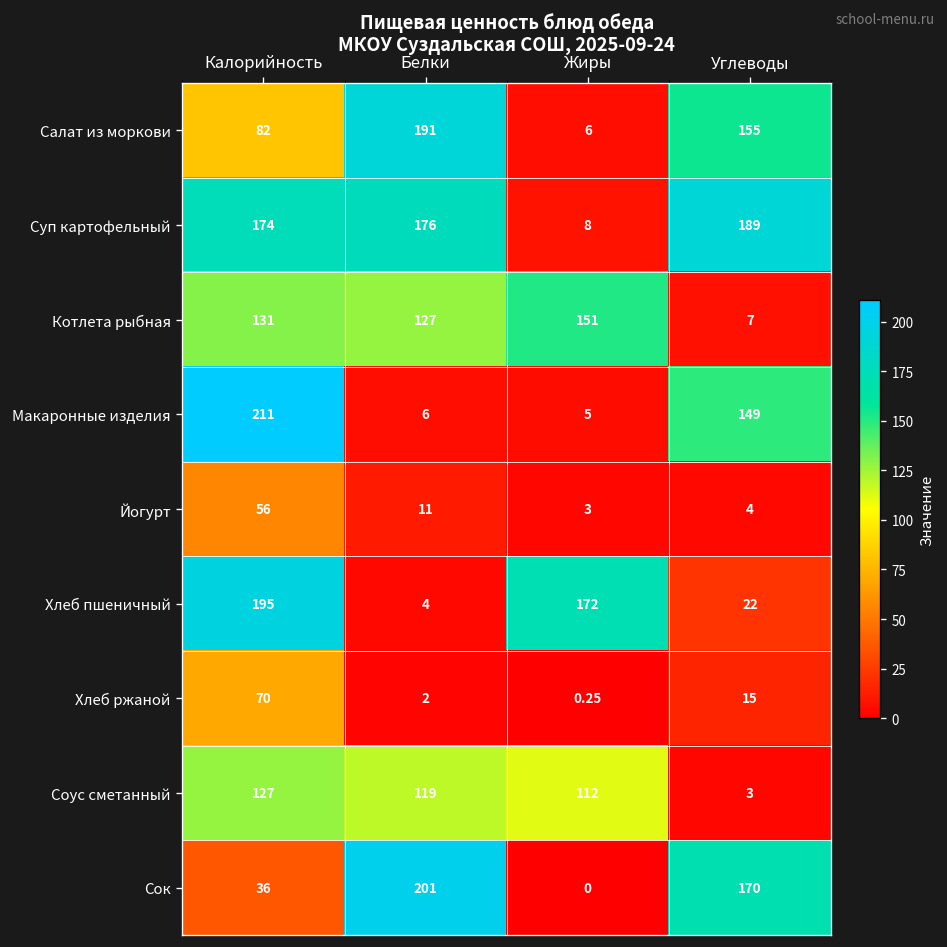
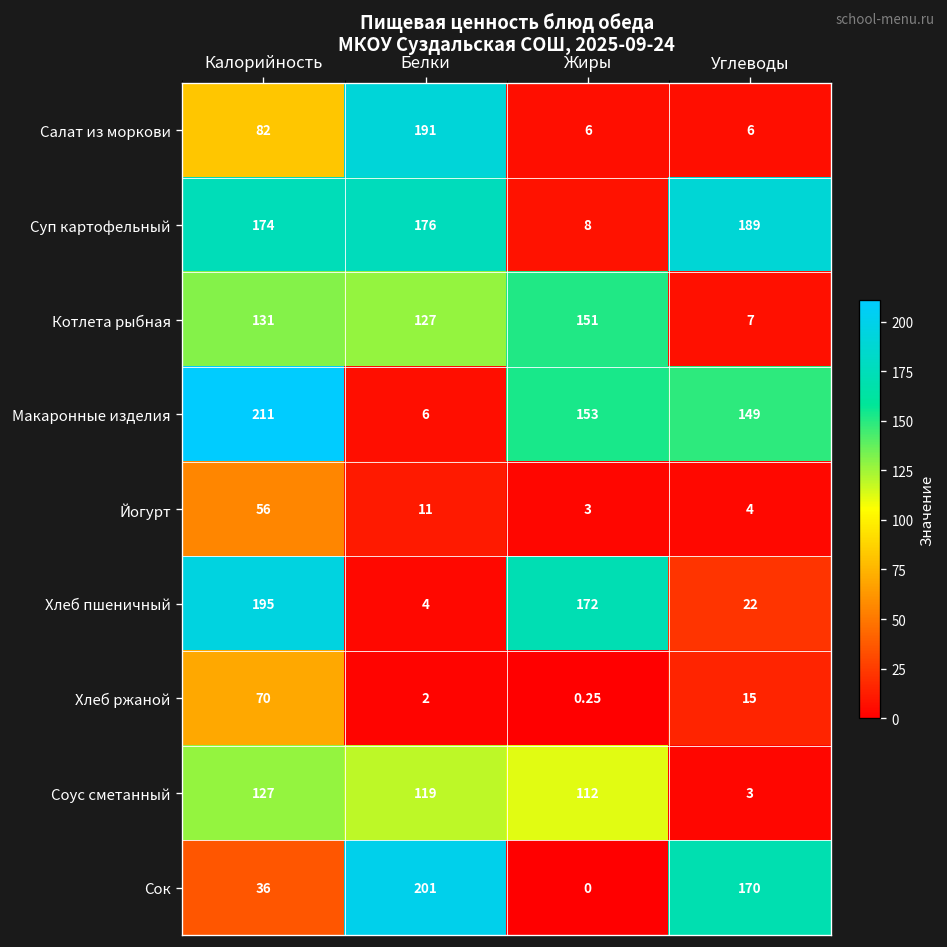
  {
    "Салат из моркови": {
      "Калорийность": 82,
      "Белки": 191,
      "Жиры": 6,
-     "Углеводы": 155
+     "Углеводы": 6
    },
    "Суп картофельный": {
      "Калорийность": 174,
      "Белки": 176,
      "Жиры": 8,
      "Углеводы": 189
    },
    "Котлета рыбная": {
      "Калорийность": 131,
      "Белки": 127,
      "Жиры": 151,
      "Углеводы": 7
    },
    "Макаронные изделия": {
      "Калорийность": 211,
      "Белки": 6,
-     "Жиры": 5,
+     "Жиры": 153,
      "Углеводы": 149
    },
    "Йогурт": {
      "Калорийность": 56,
      "Белки": 11,
      "Жиры": 3,
      "Углеводы": 4
    },
    "Хлеб пшеничный": {
      "Калорийность": 195,
      "Белки": 4,
      "Жиры": 172,
      "Углеводы": 22
    },
    "Хлеб ржаной": {
      "Калорийность": 70,
      "Белки": 2,
      "Жиры": 0.25,
      "Углеводы": 15
    },
    "Соус сметанный": {
      "Калорийность": 127,
      "Белки": 119,
      "Жиры": 112,
      "Углеводы": 3
    },
    "Сок": {
      "Калорийность": 36,
      "Белки": 201,
      "Жиры": 0,
      "Углеводы": 170
    }
  }
